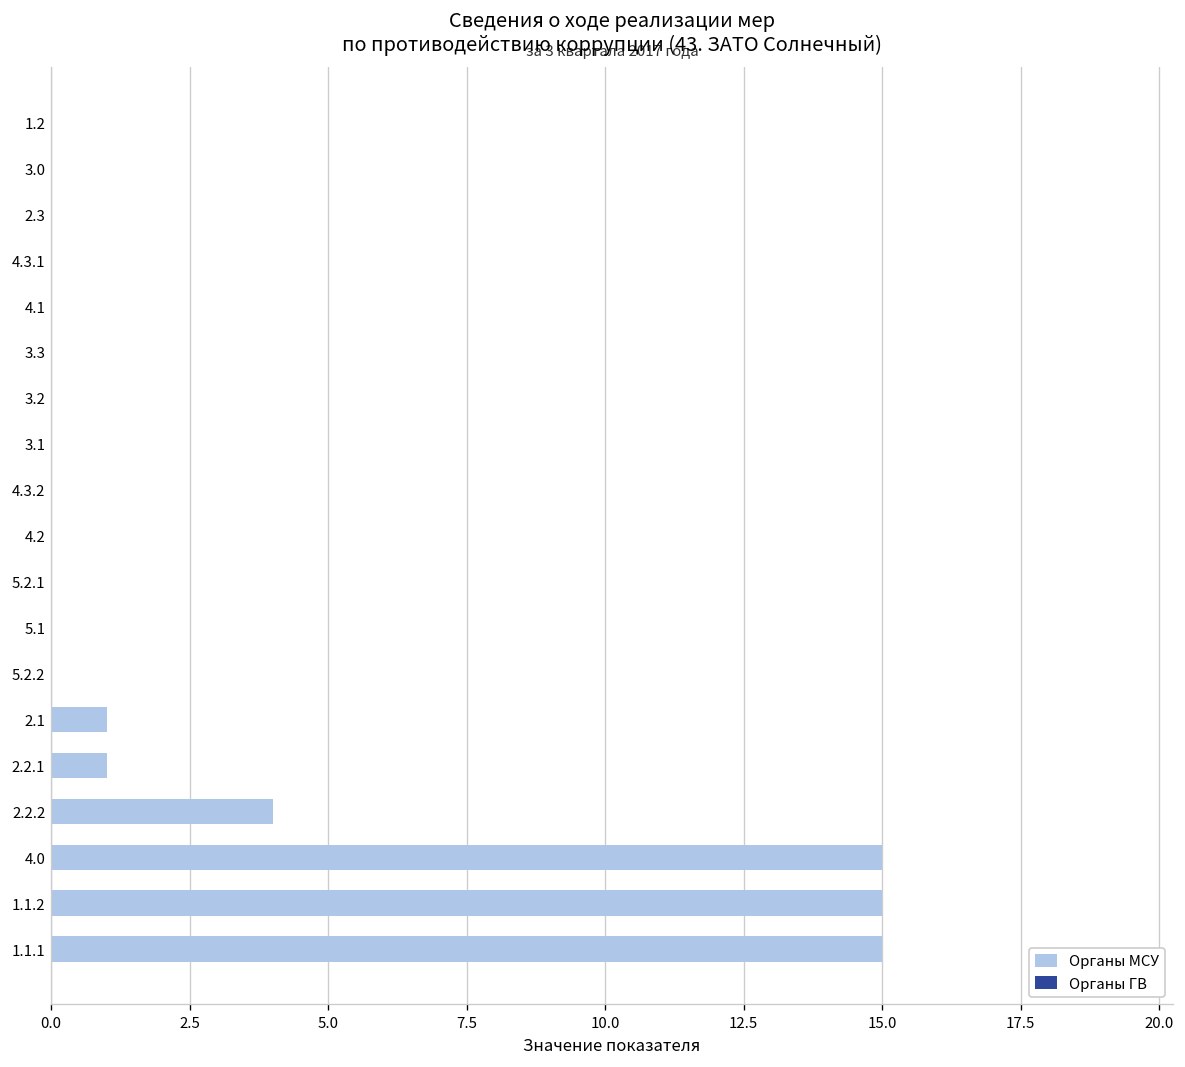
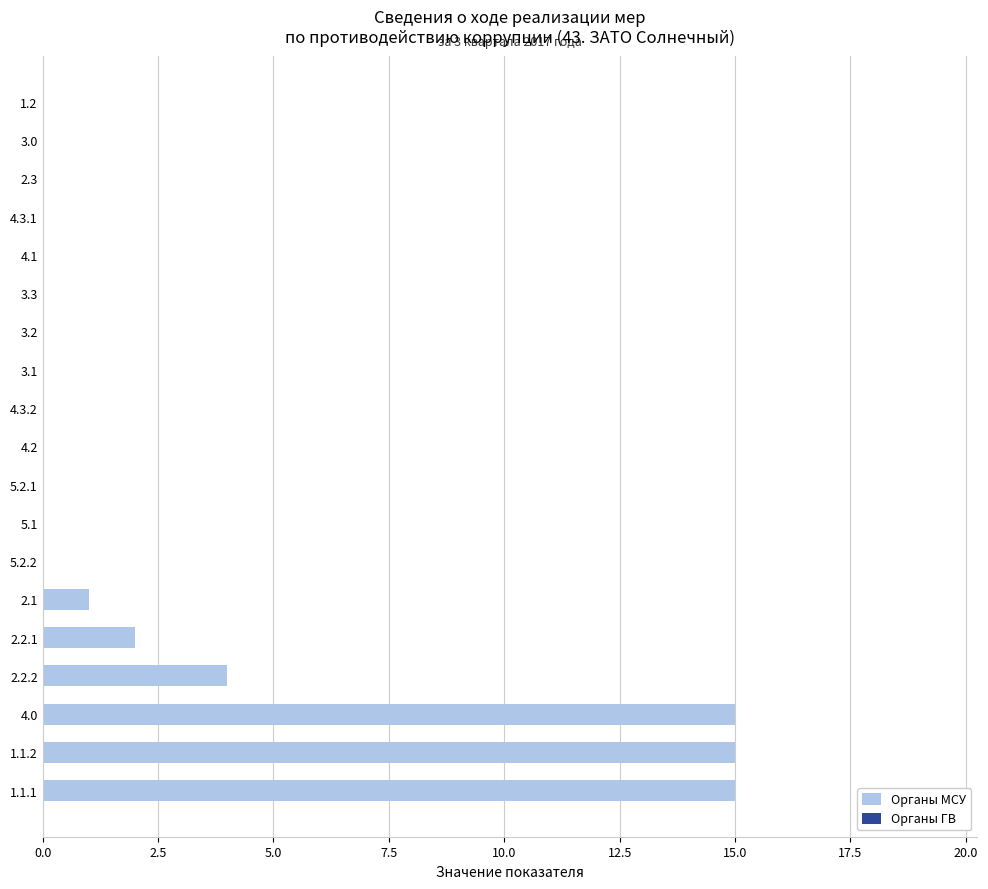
  {
    "Органы МСУ": {
      "1.2": 0,
      "3.0": 0,
      "2.3": 0,
      "4.3.1": 0,
      "4.1": 0,
      "3.3": 0,
      "3.2": 0,
      "3.1": 0,
      "4.3.2": 0,
      "4.2": 0,
      "5.2.1": 0,
      "5.1": 0,
      "5.2.2": 0,
      "2.1": 1,
-     "2.2.1": 1,
+     "2.2.1": 2,
      "2.2.2": 4,
      "4.0": 15,
      "1.1.2": 15,
      "1.1.1": 15
    },
    "Органы ГВ": {
      "1.2": 0,
      "3.0": 0,
      "2.3": 0,
      "4.3.1": 0,
      "4.1": 0,
      "3.3": 0,
      "3.2": 0,
      "3.1": 0,
      "4.3.2": 0,
      "4.2": 0,
      "5.2.1": 0,
      "5.1": 0,
      "5.2.2": 0,
      "2.1": 0,
      "2.2.1": 0,
      "2.2.2": 0,
      "4.0": 0,
      "1.1.2": 0,
      "1.1.1": 0
    }
  }
